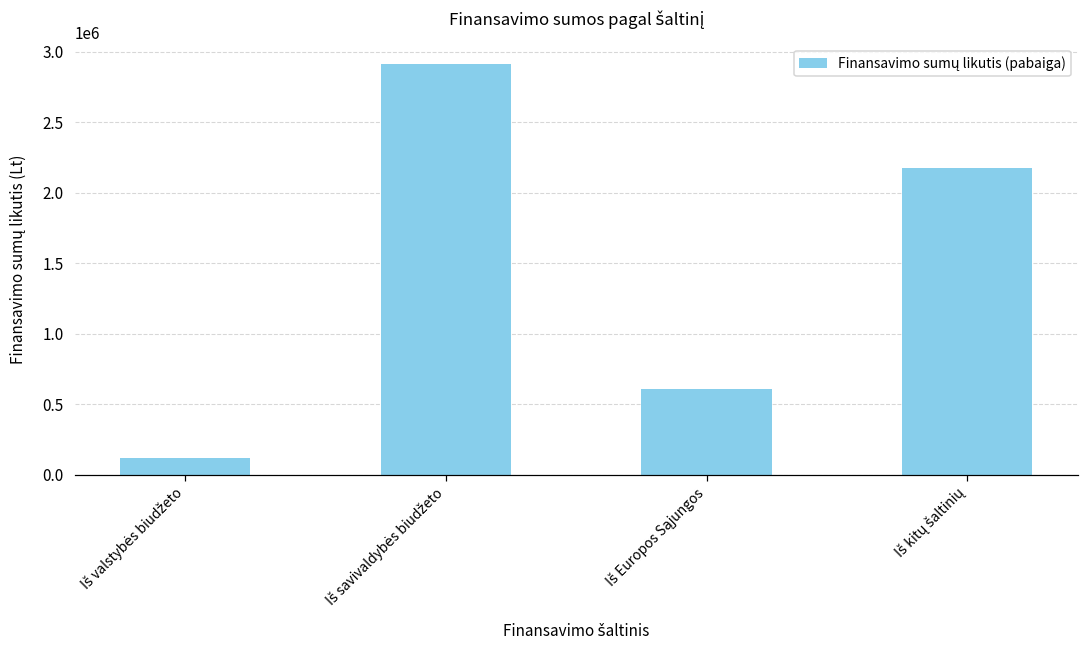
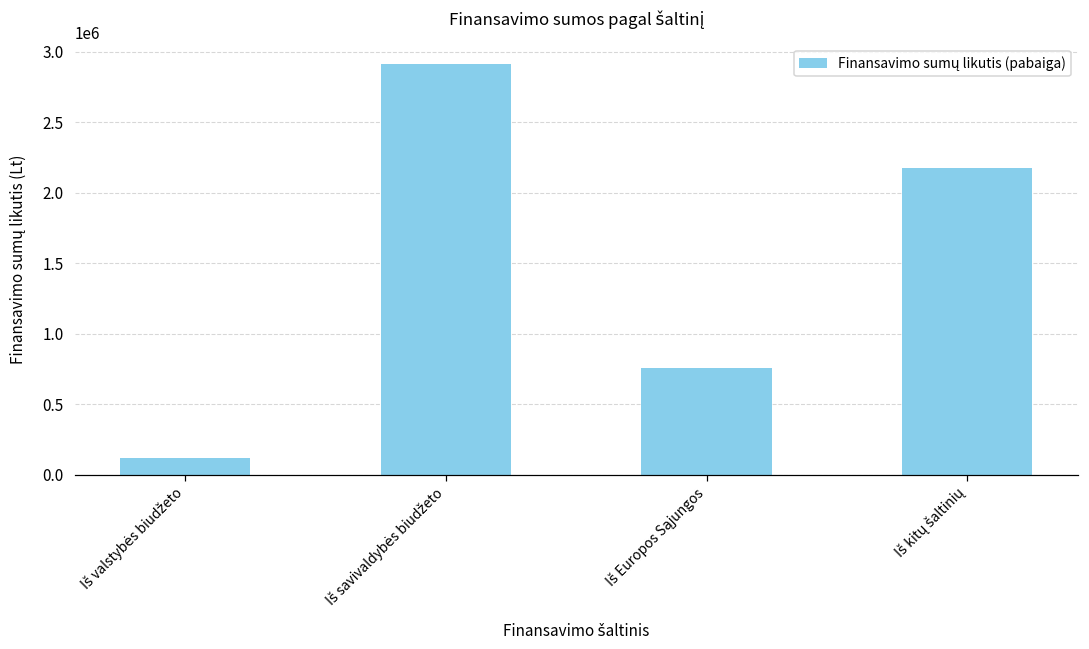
  {
    "Iš valstybės biudžeto": 120000,
    "Iš savivaldybės biudžeto": 2910000,
-   "Iš Europos Sąjungos": 610000,
+   "Iš Europos Sąjungos": 760000,
    "Iš kitų šaltinių": 2170000
  }
